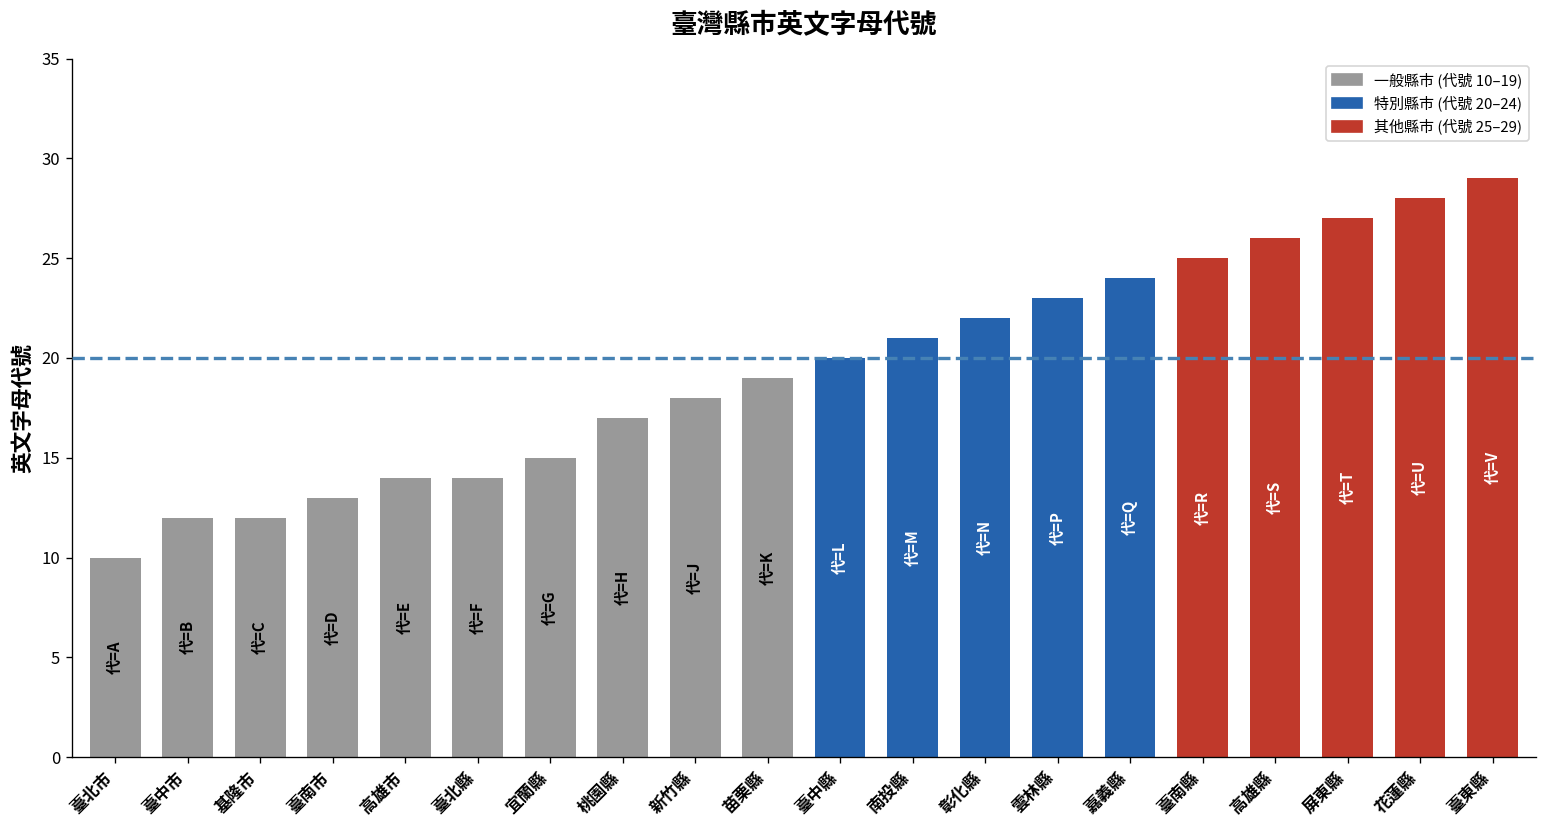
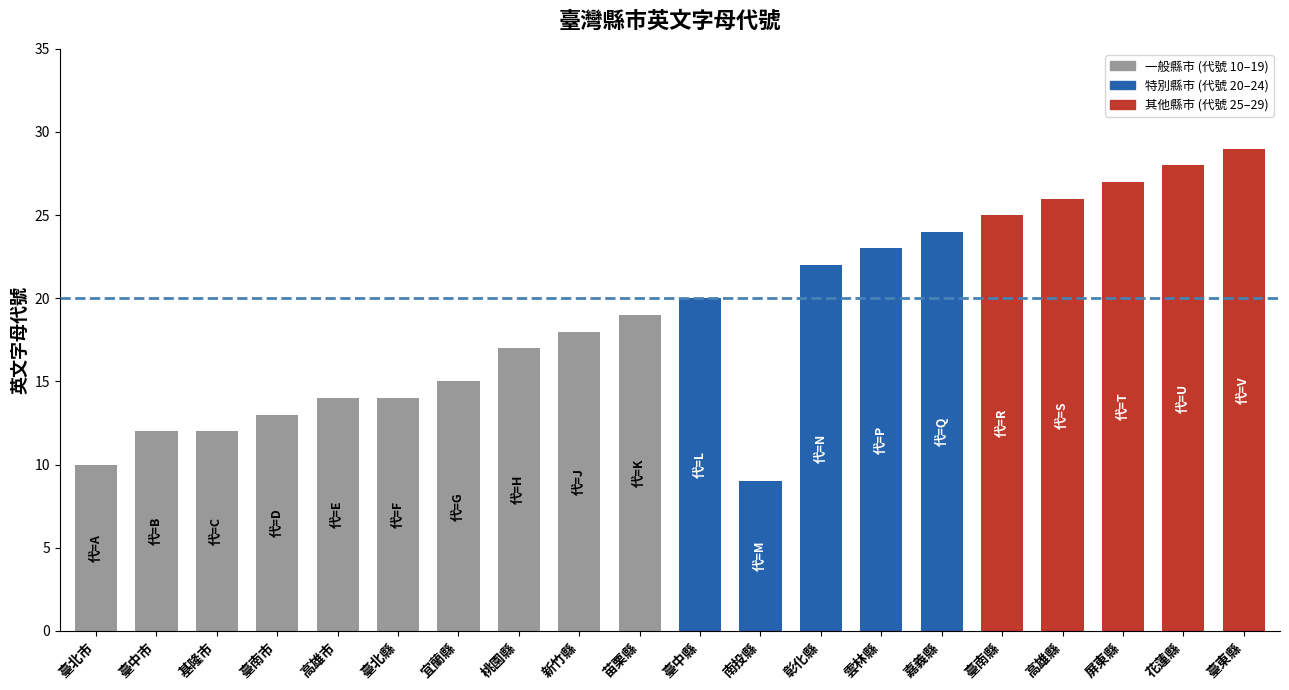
  {
    "臺北市": 10,
    "臺中市": 12,
    "基隆市": 12,
    "臺南市": 13,
    "高雄市": 14,
    "臺北縣": 14,
    "宜蘭縣": 15,
    "桃園縣": 17,
    "新竹縣": 18,
    "苗栗縣": 19,
    "臺中縣": 20,
-   "南投縣": 21,
+   "南投縣": 9,
    "彰化縣": 22,
    "雲林縣": 23,
    "嘉義縣": 24,
    "臺南縣": 25,
    "高雄縣": 26,
    "屏東縣": 27,
    "花蓮縣": 28,
    "臺東縣": 29
  }
